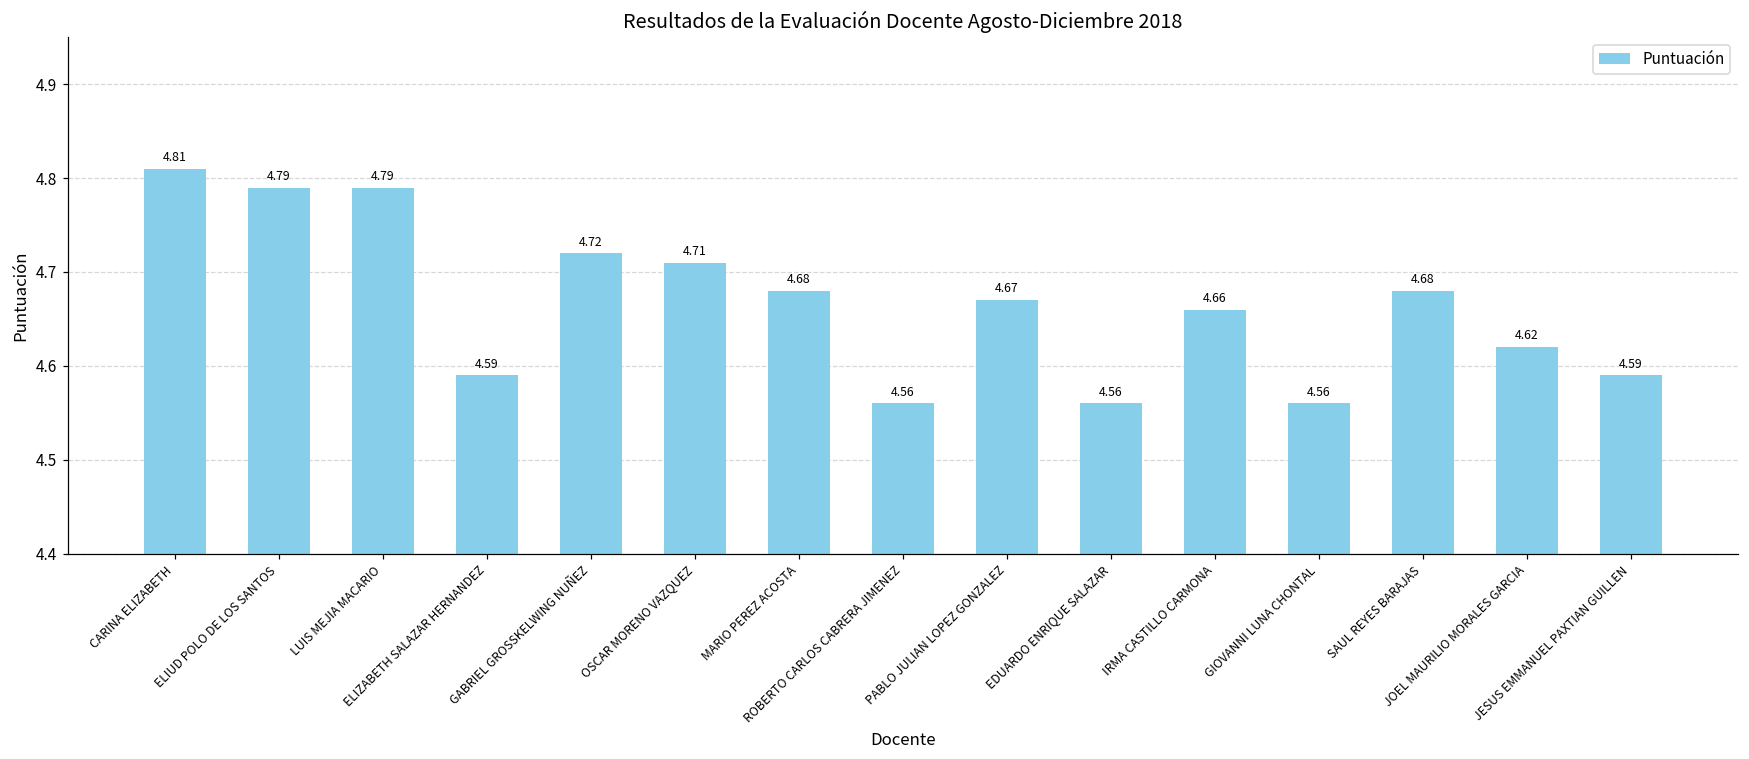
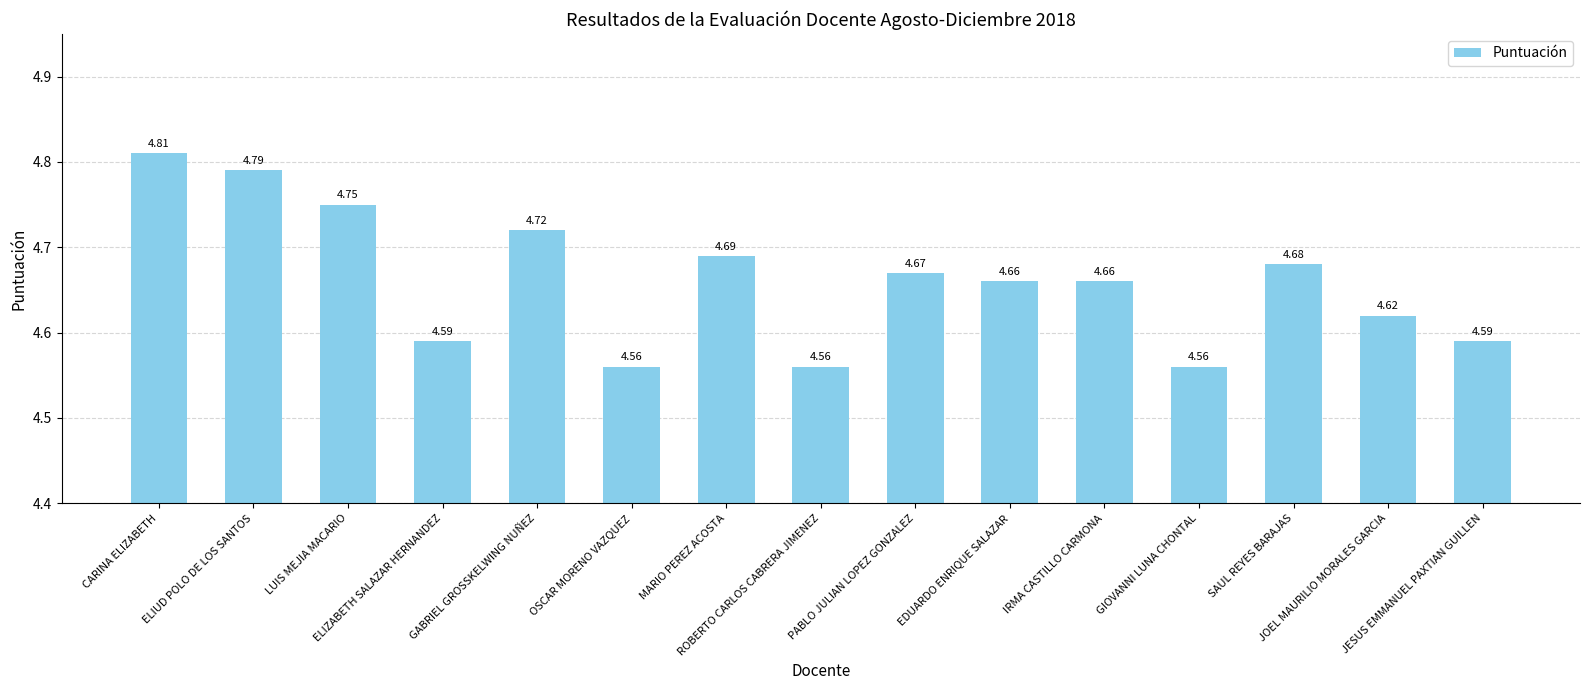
  {
    "CARINA ELIZABETH": 4.81,
    "ELIUD POLO DE LOS SANTOS": 4.79,
-   "LUIS MEJIA MACARIO": 4.79,
+   "LUIS MEJIA MACARIO": 4.75,
    "ELIZABETH SALAZAR HERNANDEZ": 4.59,
    "GABRIEL GROSSKELWING NUÑEZ": 4.72,
-   "OSCAR MORENO VAZQUEZ": 4.71,
-   "MARIO PEREZ ACOSTA": 4.68,
+   "OSCAR MORENO VAZQUEZ": 4.56,
+   "MARIO PEREZ ACOSTA": 4.69,
    "ROBERTO CARLOS CABRERA JIMENEZ": 4.56,
    "PABLO JULIAN LOPEZ GONZALEZ": 4.67,
-   "EDUARDO ENRIQUE SALAZAR": 4.56,
+   "EDUARDO ENRIQUE SALAZAR": 4.66,
    "IRMA CASTILLO CARMONA": 4.66,
    "GIOVANNI LUNA CHONTAL": 4.56,
    "SAUL REYES BARAJAS": 4.68,
    "JOEL MAURILIO MORALES GARCIA": 4.62,
    "JESUS EMMANUEL PAXTIAN GUILLEN": 4.59
  }
